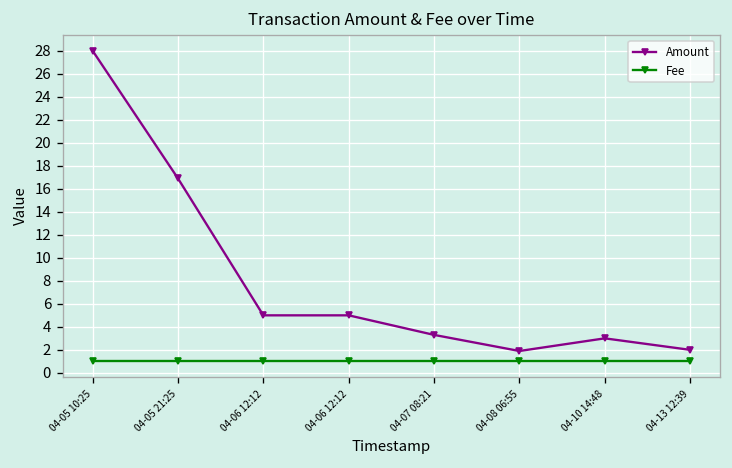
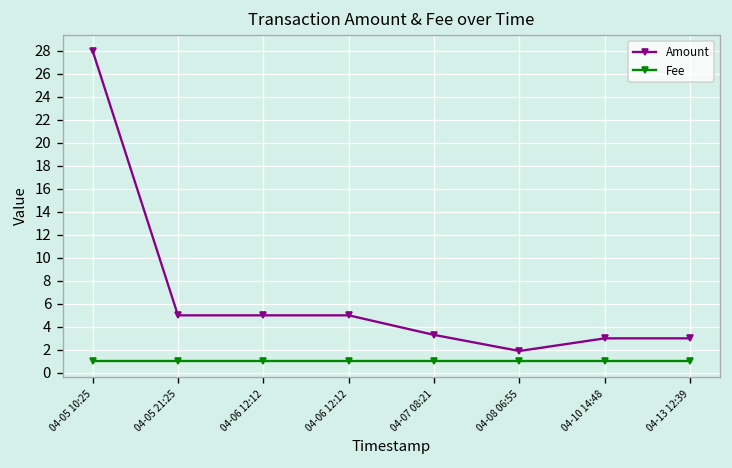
  {
    "Amount": {
      "04-05 10:25": 28,
-     "04-05 21:25": 17,
+     "04-05 21:25": 5,
      "04-07 08:21": 3,
      "04-08 06:55": 2,
      "04-10 14:48": 3,
-     "04-13 12:39": 2
+     "04-13 12:39": 3
    },
    "Fee": {
      "04-05 10:25": 1,
      "04-05 21:25": 1,
      "04-07 08:21": 1,
      "04-08 06:55": 1,
      "04-10 14:48": 1,
      "04-13 12:39": 1
    }
  }
